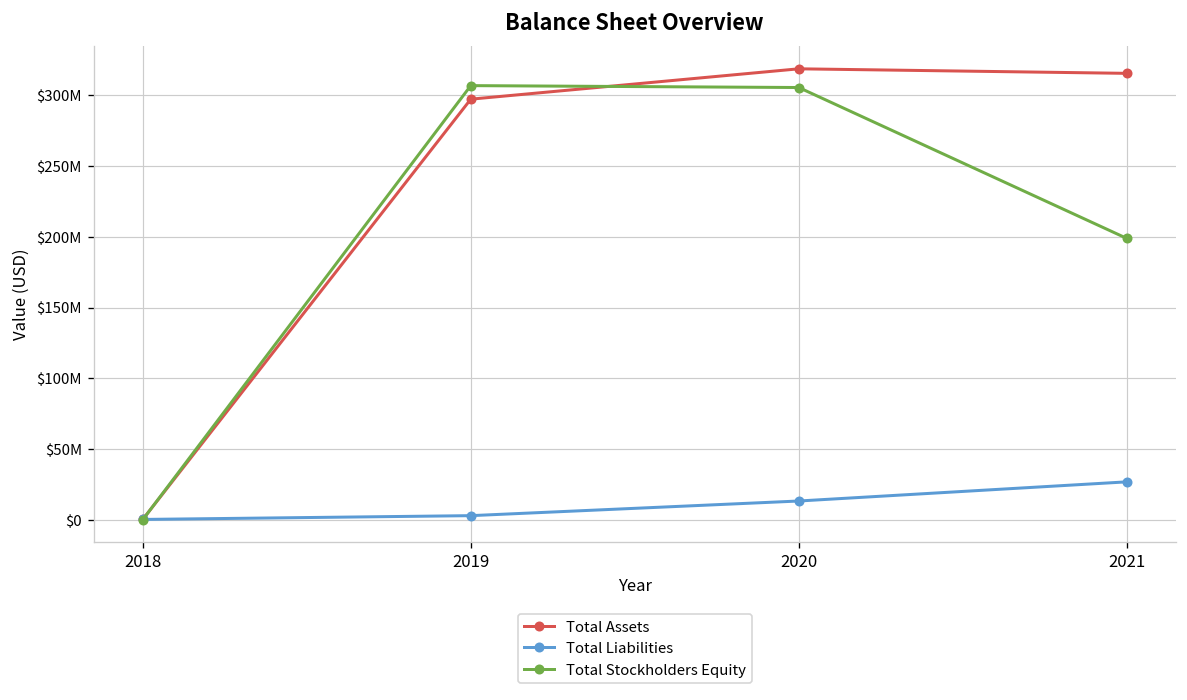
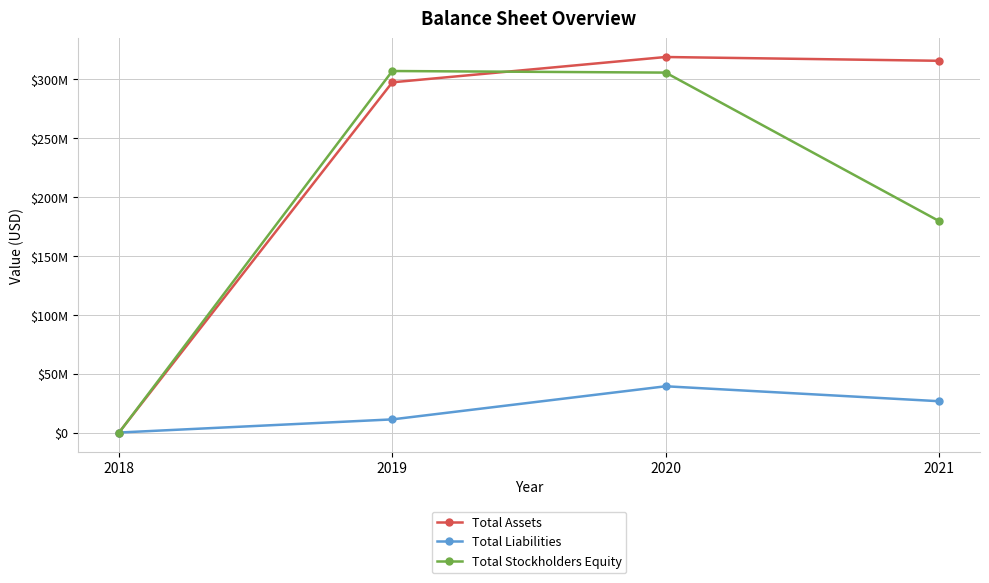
  {
    "Total Assets": {
      "2019": "$297000000",
      "2020": "$319000000",
      "2021": "$316000000"
    },
    "Total Liabilities": {
-     "2019": "$3000000",
-     "2020": "$13000000",
+     "2019": "$11000000",
+     "2020": "$39000000",
      "2021": "$27000000"
    },
    "Total Stockholders Equity": {
      "2019": "$307000000",
      "2020": "$306000000",
-     "2021": "$199000000"
+     "2021": "$180000000"
    }
  }
